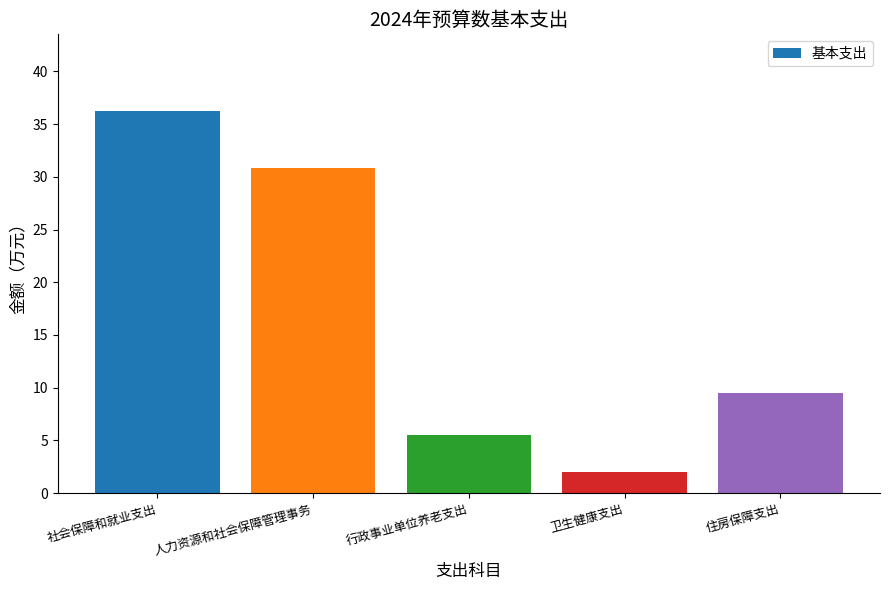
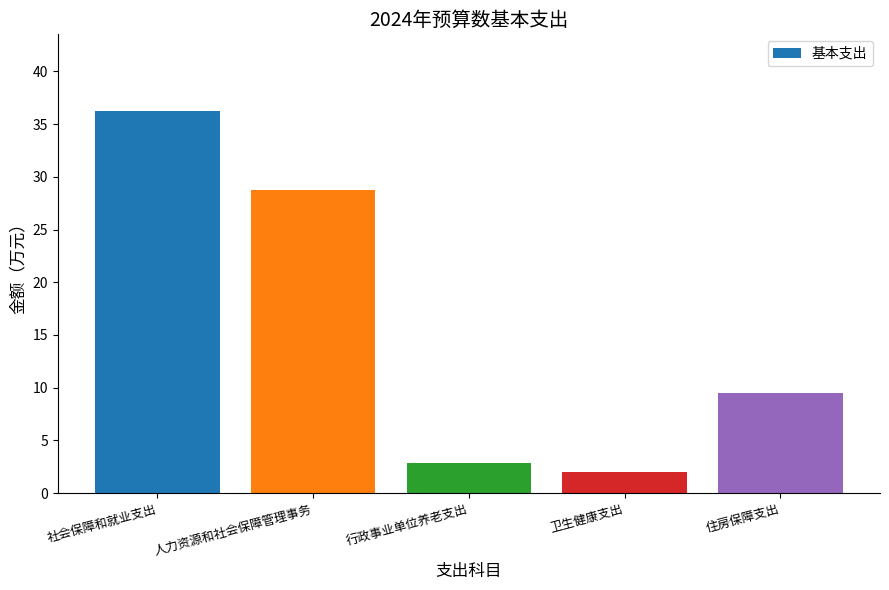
  {
    "社会保障和就业支出": 36.3,
-   "人力资源和社会保障管理事务": 30.8,
-   "行政事业单位养老支出": 5.5,
+   "人力资源和社会保障管理事务": 28.7,
+   "行政事业单位养老支出": 2.8,
    "卫生健康支出": 2.0,
    "住房保障支出": 9.5
  }
